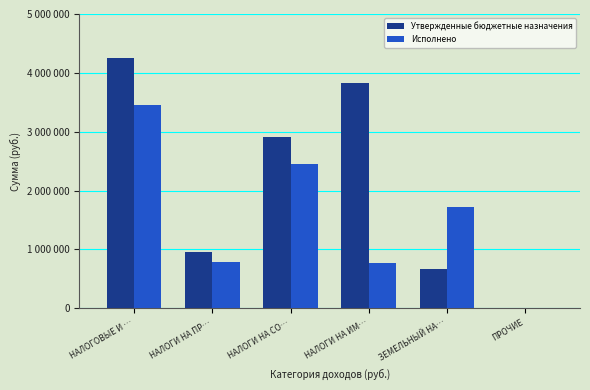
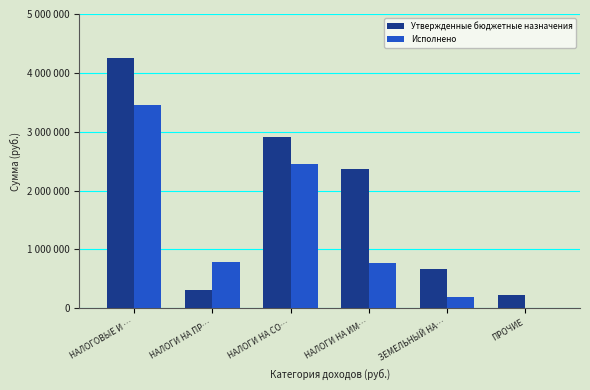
  {
    "Утвержденные бюджетные назначения": {
      "НАЛОГОВЫЕ И …": 4300000,
-     "НАЛОГИ НА ПР…": 1000000,
+     "НАЛОГИ НА ПР…": 300000,
      "НАЛОГИ НА СО…": 2900000,
-     "НАЛОГИ НА ИМ…": 3800000,
+     "НАЛОГИ НА ИМ…": 2400000,
      "ЗЕМЕЛЬНЫЙ НА…": 700000,
-     "ПРОЧИЕ": 0
+     "ПРОЧИЕ": 200000
    },
    "Исполнено": {
      "НАЛОГОВЫЕ И …": 3500000,
      "НАЛОГИ НА ПР…": 800000,
      "НАЛОГИ НА СО…": 2500000,
      "НАЛОГИ НА ИМ…": 800000,
-     "ЗЕМЕЛЬНЫЙ НА…": 1700000,
+     "ЗЕМЕЛЬНЫЙ НА…": 200000,
      "ПРОЧИЕ": 0
    }
  }
